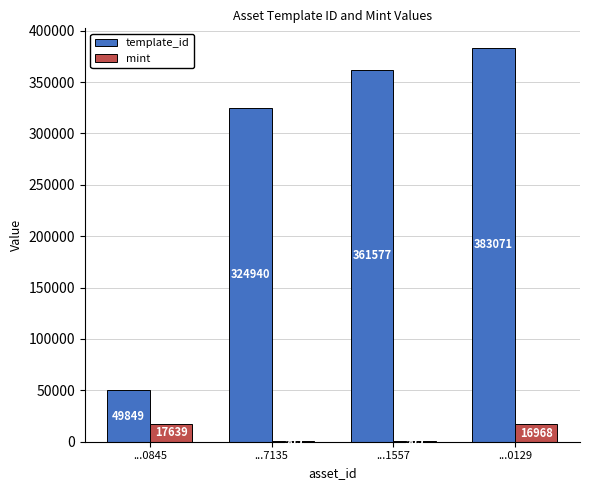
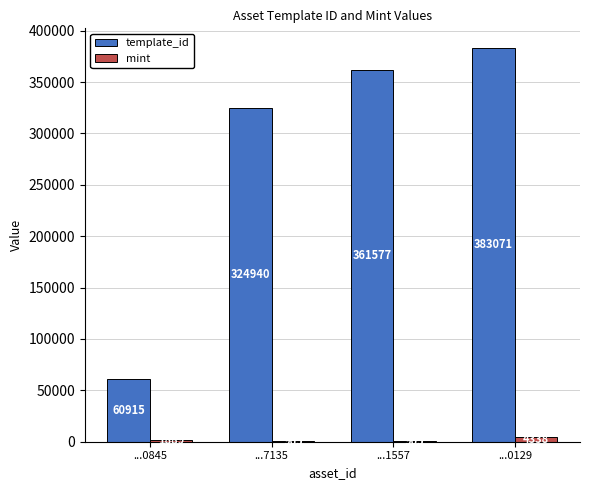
  {
    "template_id": {
-     "...0845": 49849
+     "...0845": 60915
    },
    "mint": {
-     "...0845": 18000,
-     "...0129": 17000
+     "...0845": 2000,
+     "...0129": 4000
    }
  }
